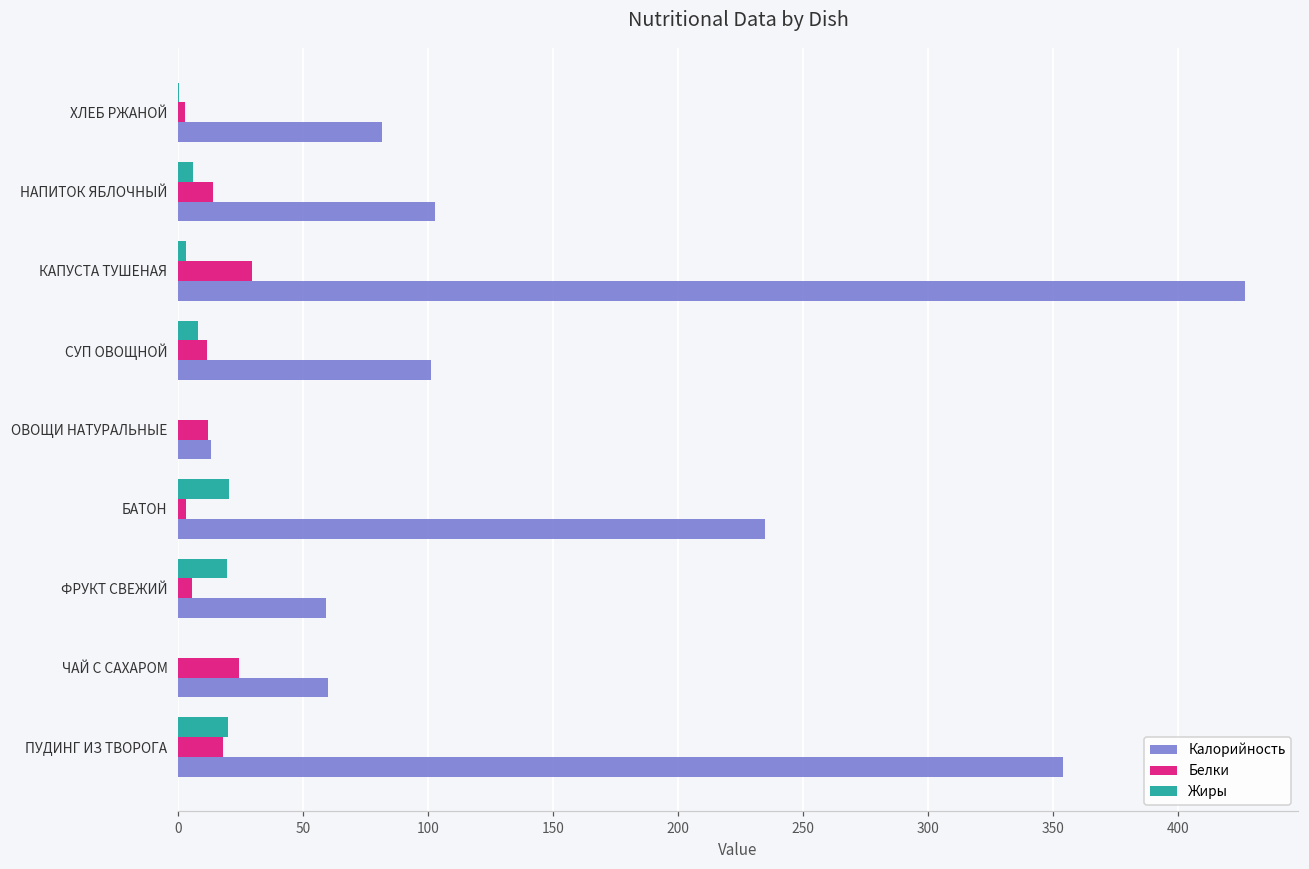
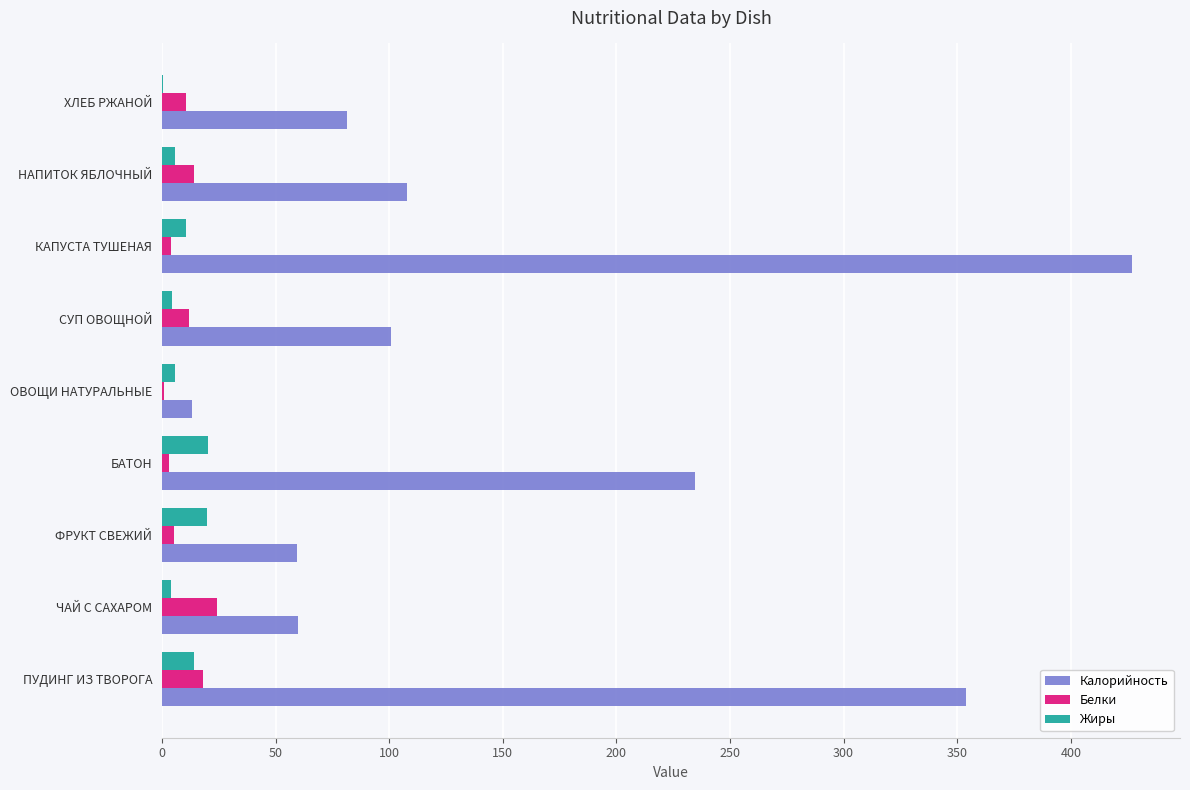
  {
    "Калорийность": {
      "ХЛЕБ РЖАНОЙ": 82,
-     "НАПИТОК ЯБЛОЧНЫЙ": 103,
+     "НАПИТОК ЯБЛОЧНЫЙ": 108,
      "КАПУСТА ТУШЕНАЯ": 427,
      "СУП ОВОЩНОЙ": 101,
      "ОВОЩИ НАТУРАЛЬНЫЕ": 13,
      "БАТОН": 235,
      "ФРУКТ СВЕЖИЙ": 59,
      "ЧАЙ С САХАРОМ": 60,
      "ПУДИНГ ИЗ ТВОРОГА": 354
    },
    "Белки": {
-     "ХЛЕБ РЖАНОЙ": 3,
+     "ХЛЕБ РЖАНОЙ": 11,
      "НАПИТОК ЯБЛОЧНЫЙ": 14,
-     "КАПУСТА ТУШЕНАЯ": 30,
+     "КАПУСТА ТУШЕНАЯ": 4,
      "СУП ОВОЩНОЙ": 12,
-     "ОВОЩИ НАТУРАЛЬНЫЕ": 12,
+     "ОВОЩИ НАТУРАЛЬНЫЕ": 1,
      "БАТОН": 3,
      "ФРУКТ СВЕЖИЙ": 6,
      "ЧАЙ С САХАРОМ": 24,
      "ПУДИНГ ИЗ ТВОРОГА": 18
    },
    "Жиры": {
      "НАПИТОК ЯБЛОЧНЫЙ": 6,
-     "КАПУСТА ТУШЕНАЯ": 3,
-     "СУП ОВОЩНОЙ": 8,
-     "ОВОЩИ НАТУРАЛЬНЫЕ": 0,
+     "КАПУСТА ТУШЕНАЯ": 11,
+     "СУП ОВОЩНОЙ": 4,
+     "ОВОЩИ НАТУРАЛЬНЫЕ": 6,
      "БАТОН": 20,
      "ФРУКТ СВЕЖИЙ": 20,
-     "ЧАЙ С САХАРОМ": 0,
-     "ПУДИНГ ИЗ ТВОРОГА": 20
+     "ЧАЙ С САХАРОМ": 4,
+     "ПУДИНГ ИЗ ТВОРОГА": 14
    }
  }
